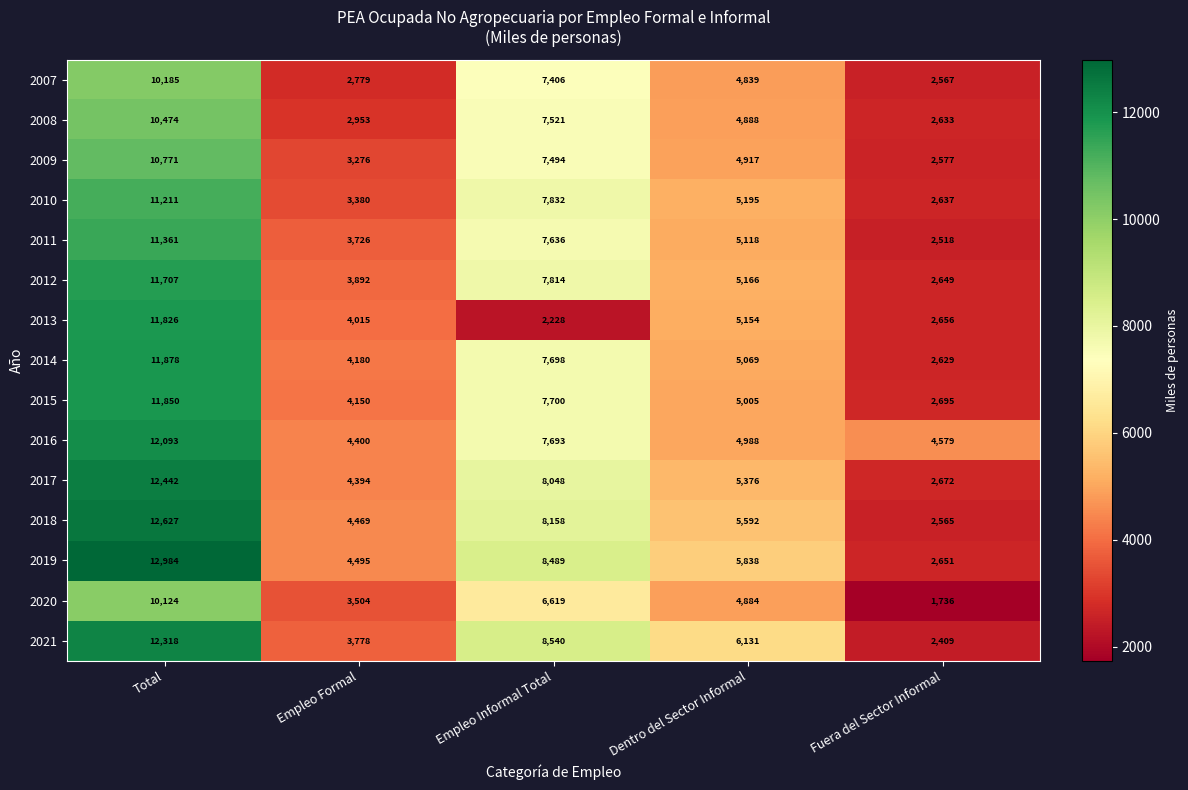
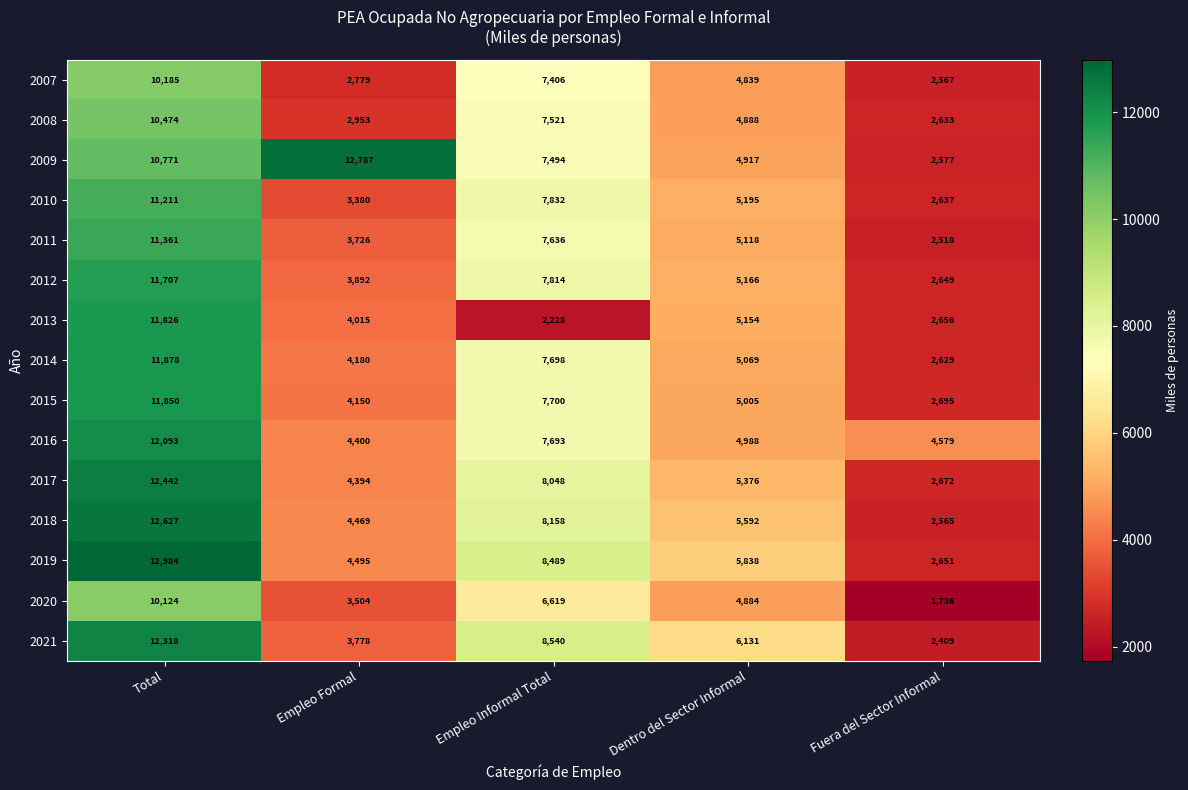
  {
    "2007": {
      "Total": "10,185",
      "Empleo Formal": "2,779",
      "Empleo Informal Total": "7,406",
      "Dentro del Sector Informal": "4,839",
      "Fuera del Sector Informal": "2,567"
    },
    "2008": {
      "Total": "10,474",
      "Empleo Formal": "2,953",
      "Empleo Informal Total": "7,521",
      "Dentro del Sector Informal": "4,888",
      "Fuera del Sector Informal": "2,633"
    },
    "2009": {
      "Total": "10,771",
-     "Empleo Formal": "3,276",
+     "Empleo Formal": "12,787",
      "Empleo Informal Total": "7,494",
      "Dentro del Sector Informal": "4,917",
      "Fuera del Sector Informal": "2,577"
    },
    "2010": {
      "Total": "11,211",
      "Empleo Formal": "3,380",
      "Empleo Informal Total": "7,832",
      "Dentro del Sector Informal": "5,195",
      "Fuera del Sector Informal": "2,637"
    },
    "2011": {
      "Total": "11,361",
      "Empleo Formal": "3,726",
      "Empleo Informal Total": "7,636",
      "Dentro del Sector Informal": "5,118",
      "Fuera del Sector Informal": "2,518"
    },
    "2012": {
      "Total": "11,707",
      "Empleo Formal": "3,892",
      "Empleo Informal Total": "7,814",
      "Dentro del Sector Informal": "5,166",
      "Fuera del Sector Informal": "2,649"
    },
    "2013": {
      "Total": "11,826",
      "Empleo Formal": "4,015",
      "Empleo Informal Total": "2,228",
      "Dentro del Sector Informal": "5,154",
      "Fuera del Sector Informal": "2,656"
    },
    "2014": {
      "Total": "11,878",
      "Empleo Formal": "4,180",
      "Empleo Informal Total": "7,698",
      "Dentro del Sector Informal": "5,069",
      "Fuera del Sector Informal": "2,629"
    },
    "2015": {
      "Total": "11,850",
      "Empleo Formal": "4,150",
      "Empleo Informal Total": "7,700",
      "Dentro del Sector Informal": "5,005",
      "Fuera del Sector Informal": "2,695"
    },
    "2016": {
      "Total": "12,093",
      "Empleo Formal": "4,400",
      "Empleo Informal Total": "7,693",
      "Dentro del Sector Informal": "4,988",
      "Fuera del Sector Informal": "4,579"
    },
    "2017": {
      "Total": "12,442",
      "Empleo Formal": "4,394",
      "Empleo Informal Total": "8,048",
      "Dentro del Sector Informal": "5,376",
      "Fuera del Sector Informal": "2,672"
    },
    "2018": {
      "Total": "12,627",
      "Empleo Formal": "4,469",
      "Empleo Informal Total": "8,158",
      "Dentro del Sector Informal": "5,592",
      "Fuera del Sector Informal": "2,565"
    },
    "2019": {
      "Total": "12,984",
      "Empleo Formal": "4,495",
      "Empleo Informal Total": "8,489",
      "Dentro del Sector Informal": "5,838",
      "Fuera del Sector Informal": "2,651"
    },
    "2020": {
      "Total": "10,124",
      "Empleo Formal": "3,504",
      "Empleo Informal Total": "6,619",
      "Dentro del Sector Informal": "4,884",
      "Fuera del Sector Informal": "1,736"
    },
    "2021": {
      "Total": "12,318",
      "Empleo Formal": "3,778",
      "Empleo Informal Total": "8,540",
      "Dentro del Sector Informal": "6,131",
      "Fuera del Sector Informal": "2,409"
    }
  }
